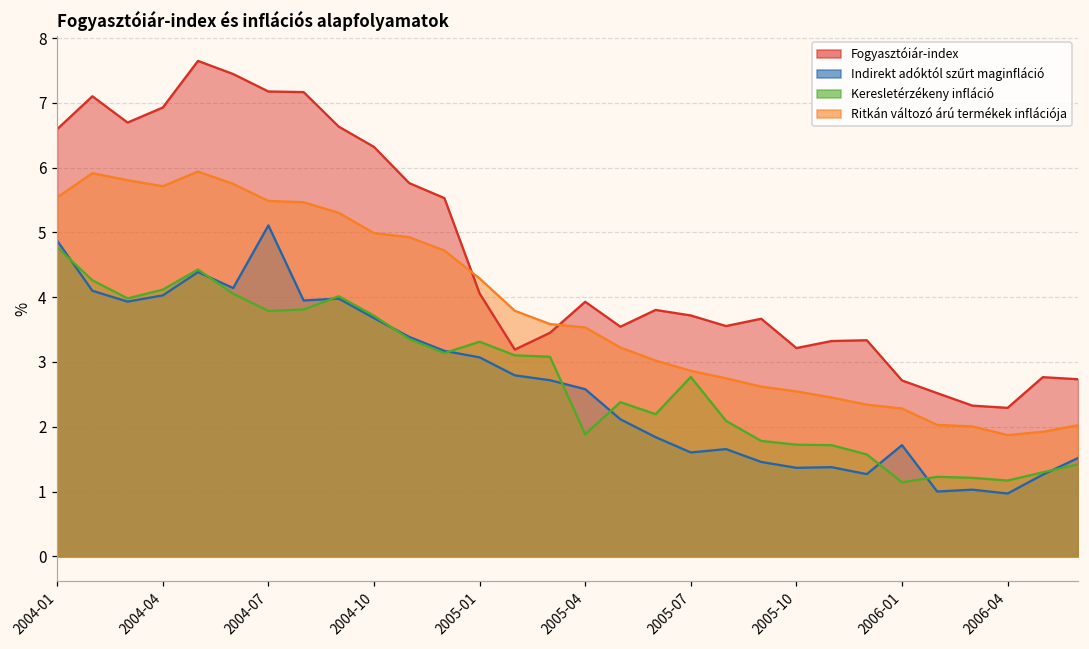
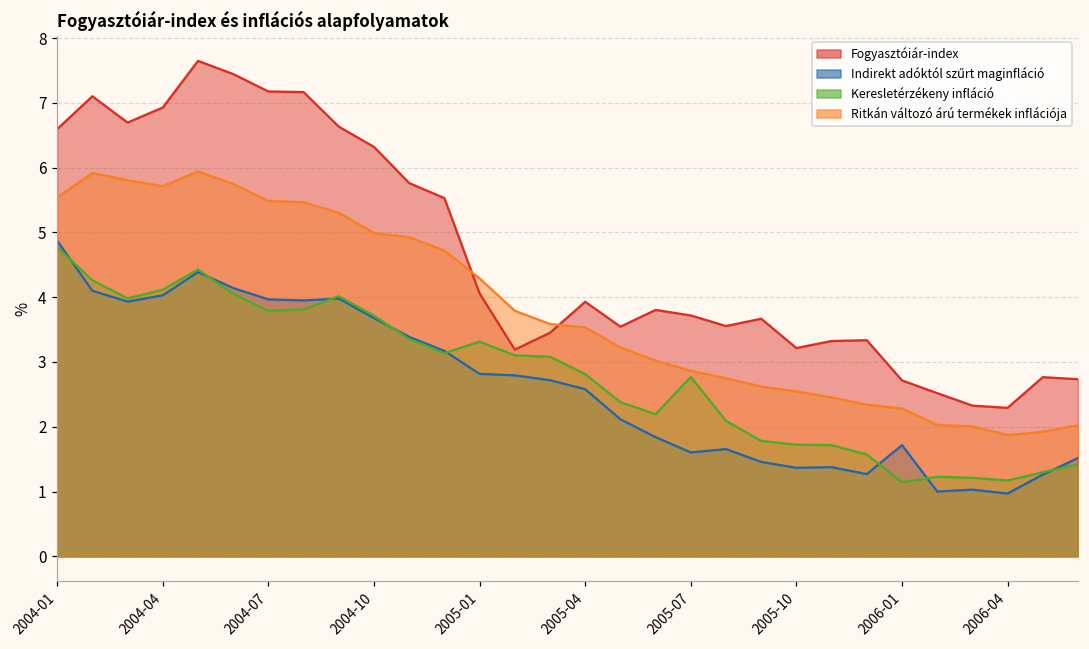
  {
    "Indirekt adóktól szűrt maginfláció": {
      "2004-01": 4.9,
      "2004-04": 4.0,
-     "2004-07": 5.1,
-     "2005-01": 3.1,
+     "2004-07": 4.0,
+     "2005-01": 2.8,
      "2005-04": 2.6,
      "2005-07": 1.6,
      "2005-10": 1.4,
      "2006-01": 1.7,
      "2006-04": 1.0
    },
    "Keresletérzékeny infláció": {
      "2004-01": 4.8,
      "2004-04": 4.1,
      "2004-07": 3.8,
      "2005-01": 3.3,
-     "2005-04": 1.9,
+     "2005-04": 2.8,
      "2005-07": 2.8,
      "2005-10": 1.7,
      "2006-01": 1.1,
      "2006-04": 1.2
    }
  }
